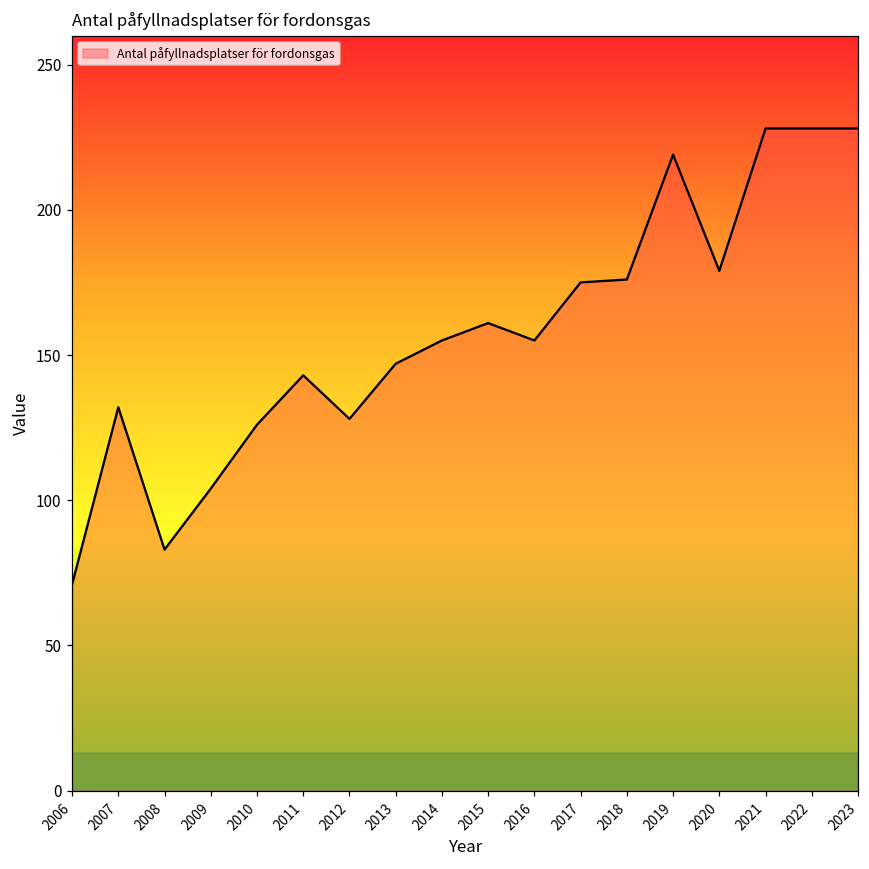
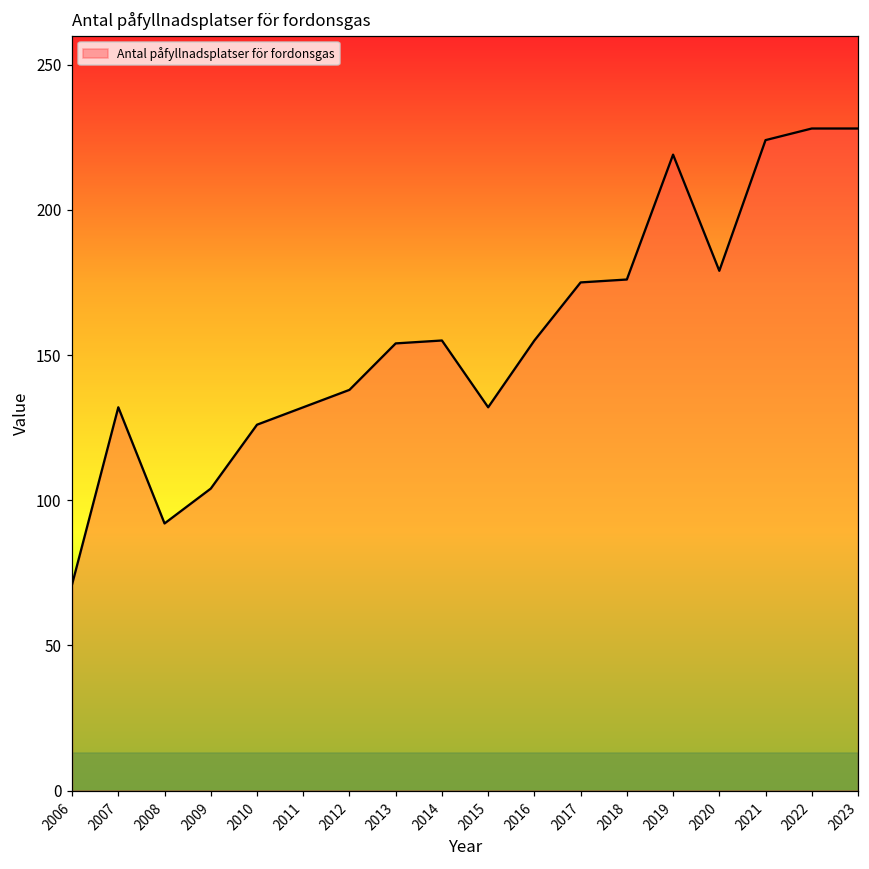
  {
    "2006": 71,
    "2007": 132,
-   "2008": 83,
+   "2008": 92,
    "2009": 104,
    "2010": 126,
-   "2011": 143,
-   "2012": 128,
-   "2013": 147,
+   "2011": 132,
+   "2012": 138,
+   "2013": 154,
    "2014": 155,
-   "2015": 161,
+   "2015": 132,
    "2016": 155,
    "2017": 175,
    "2018": 176,
    "2019": 219,
    "2020": 179,
-   "2021": 228,
+   "2021": 224,
    "2022": 228,
    "2023": 228
  }
